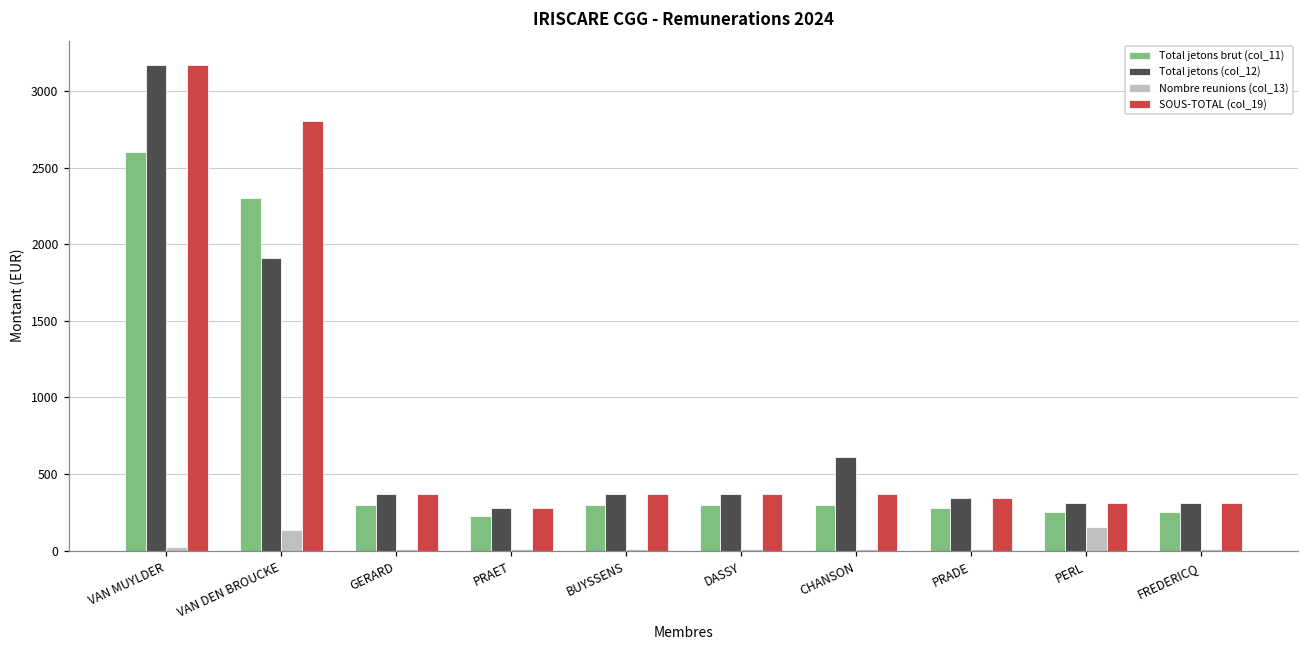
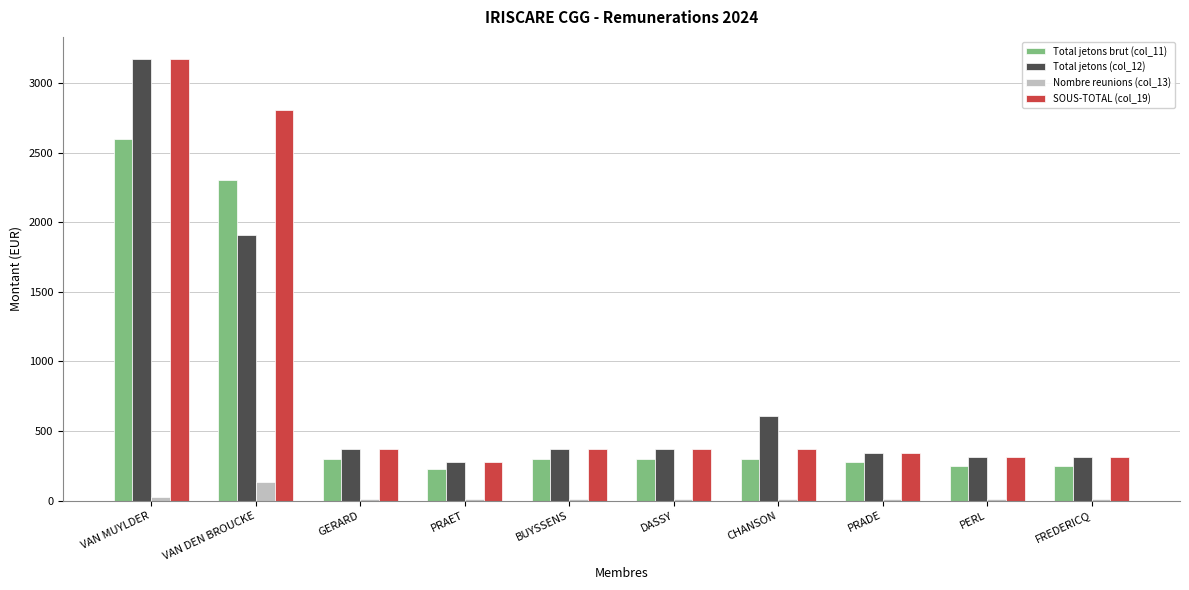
  {
    "Total jetons brut (col_11)": {
      "VAN MUYLDER": 2600,
      "VAN DEN BROUCKE": 2300,
      "GERARD": 300,
      "PRAET": 230,
      "BUYSSENS": 300,
      "DASSY": 300,
      "CHANSON": 300,
      "PRADE": 280,
      "PERL": 250,
      "FREDERICQ": 250
    },
    "Total jetons (col_12)": {
      "VAN MUYLDER": 3170,
      "VAN DEN BROUCKE": 1910,
      "GERARD": 370,
      "PRAET": 280,
      "BUYSSENS": 370,
      "DASSY": 370,
      "CHANSON": 610,
      "PRADE": 340,
      "PERL": 310,
      "FREDERICQ": 310
    },
    "Nombre reunions (col_13)": {
      "VAN MUYLDER": 30,
      "VAN DEN BROUCKE": 130,
-     "PERL": 150
+     "PERL": 10
    },
    "SOUS-TOTAL (col_19)": {
      "VAN MUYLDER": 3170,
      "VAN DEN BROUCKE": 2810,
      "GERARD": 370,
      "PRAET": 280,
      "BUYSSENS": 370,
      "DASSY": 370,
      "CHANSON": 370,
      "PRADE": 340,
      "PERL": 310,
      "FREDERICQ": 310
    }
  }
